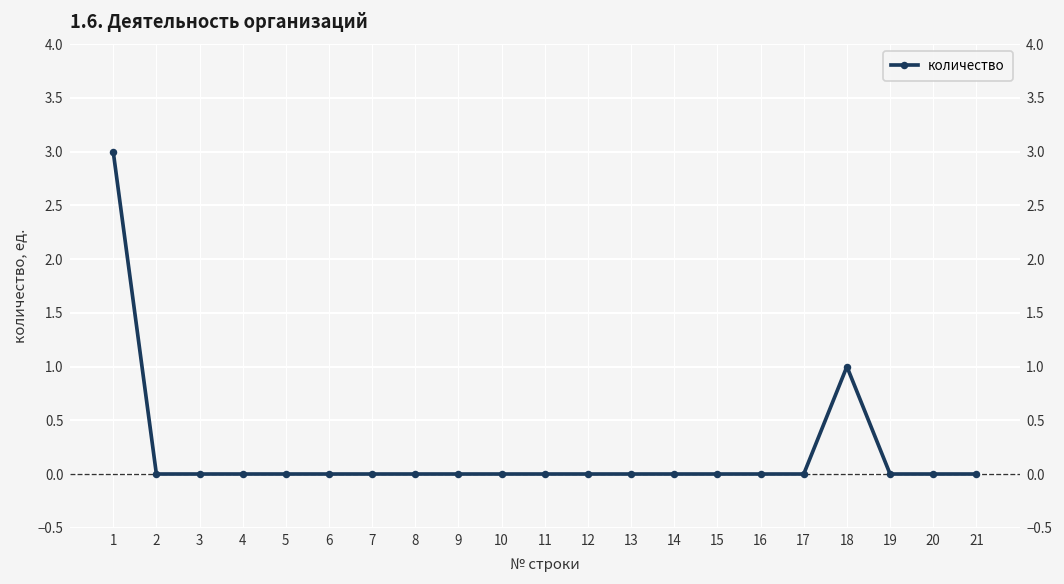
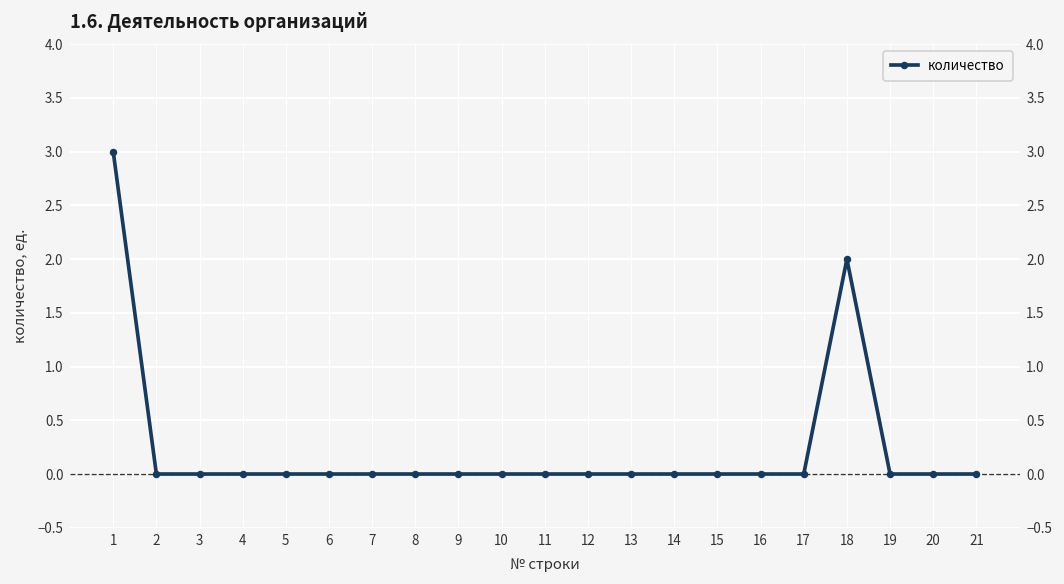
  {
    "1": 3,
    "2": 0,
    "3": 0,
    "4": 0,
    "5": 0,
    "6": 0,
    "7": 0,
    "8": 0,
    "9": 0,
    "10": 0,
    "11": 0,
    "12": 0,
    "13": 0,
    "14": 0,
    "15": 0,
    "16": 0,
    "17": 0,
-   "18": 1,
+   "18": 2,
    "19": 0,
    "20": 0,
    "21": 0
  }
